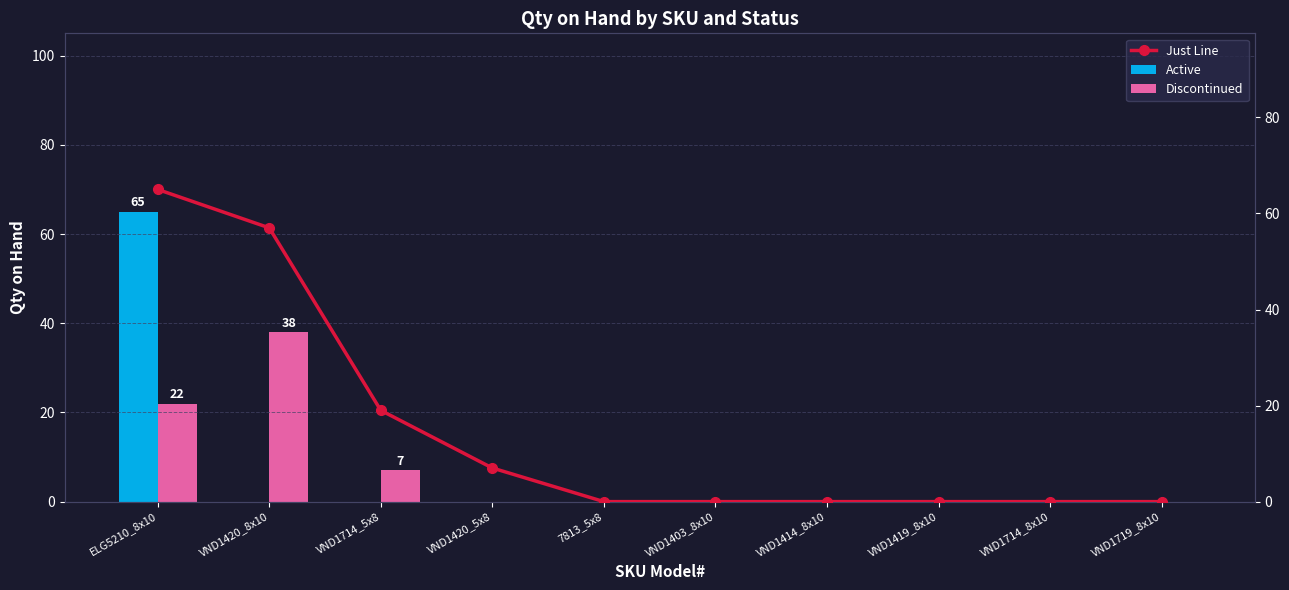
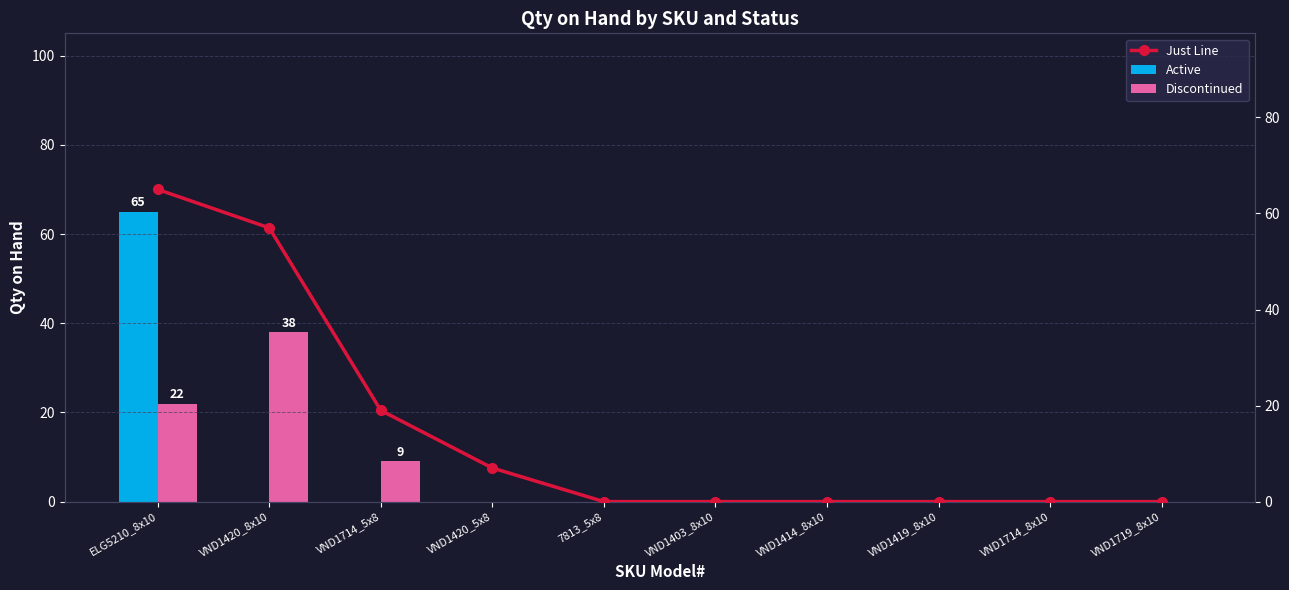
  {
    "Active": {
      "ELG5210_8x10": 65
    },
    "Discontinued": {
      "ELG5210_8x10": 22,
      "VND1420_8x10": 38,
-     "VND1714_5x8": 7
+     "VND1714_5x8": 9
    }
  }
